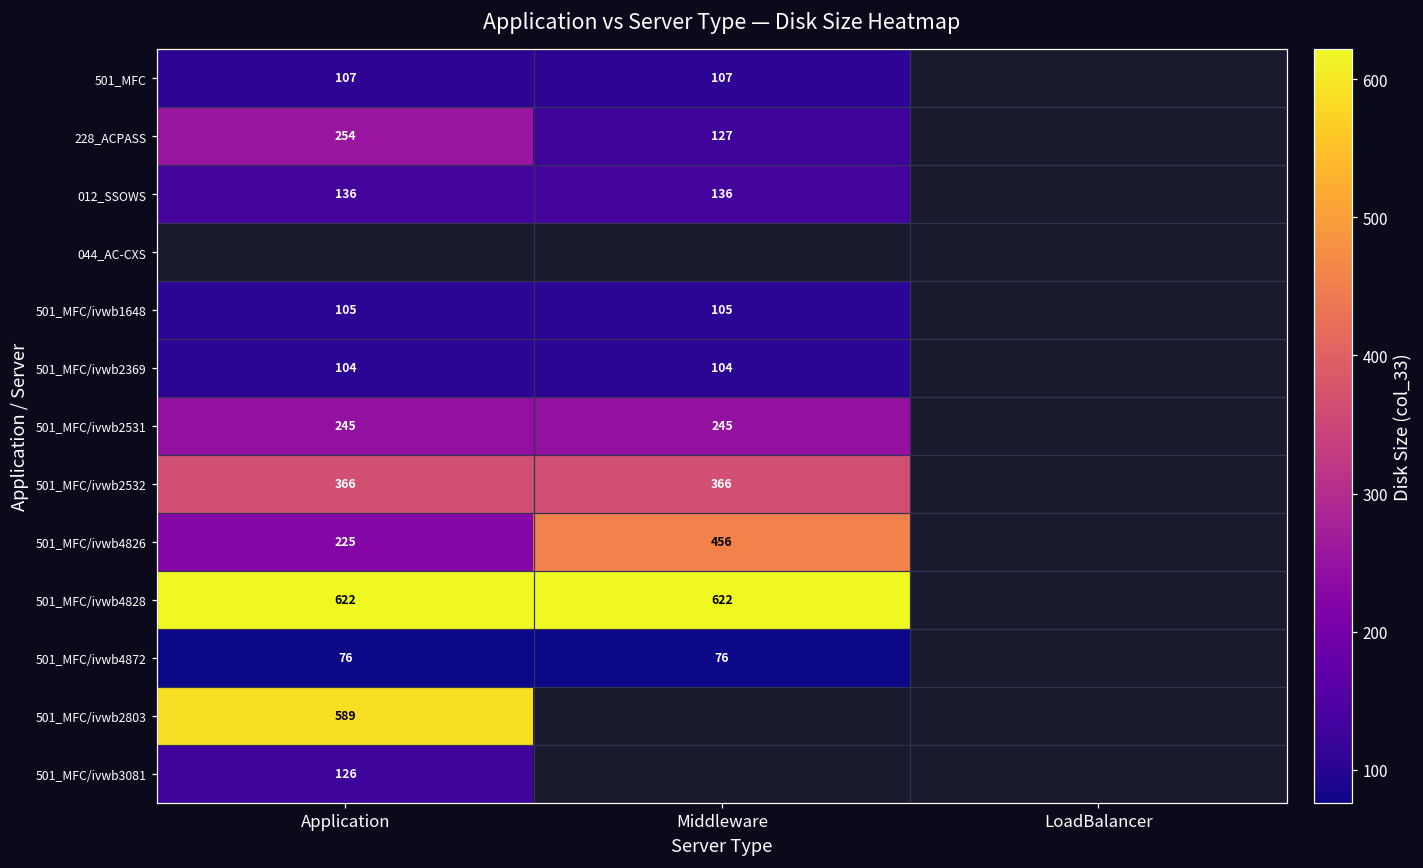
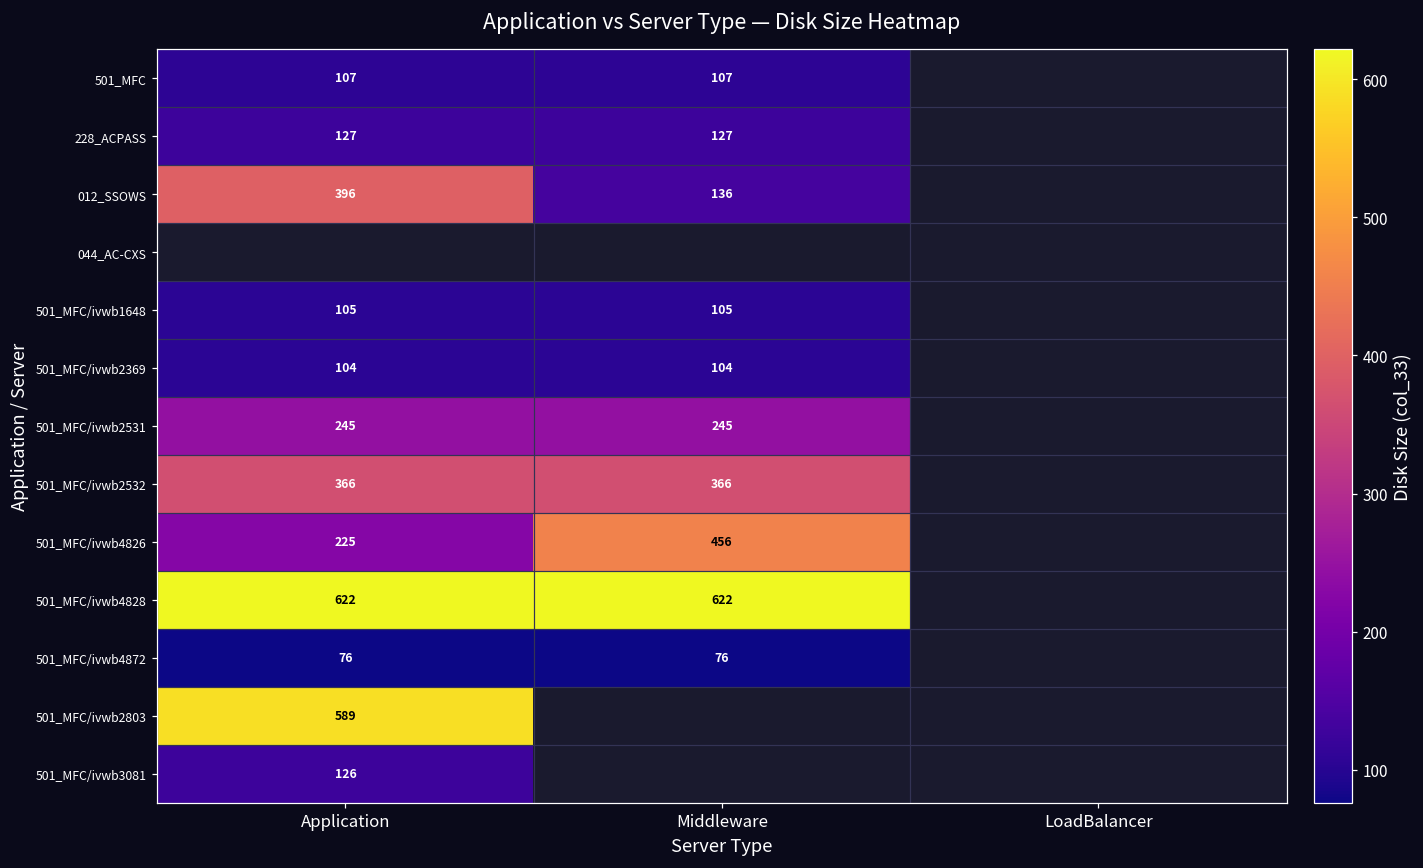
  {
    "501_MFC": {
      "Application": 107,
      "Middleware": 107
    },
    "228_ACPASS": {
-     "Application": 254,
+     "Application": 127,
      "Middleware": 127
    },
    "012_SSOWS": {
-     "Application": 136,
+     "Application": 396,
      "Middleware": 136
    },
    "501_MFC/ivwb1648": {
      "Application": 105,
      "Middleware": 105
    },
    "501_MFC/ivwb2369": {
      "Application": 104,
      "Middleware": 104
    },
    "501_MFC/ivwb2531": {
      "Application": 245,
      "Middleware": 245
    },
    "501_MFC/ivwb2532": {
      "Application": 366,
      "Middleware": 366
    },
    "501_MFC/ivwb4826": {
      "Application": 225,
      "Middleware": 456
    },
    "501_MFC/ivwb4828": {
      "Application": 622,
      "Middleware": 622
    },
    "501_MFC/ivwb4872": {
      "Application": 76,
      "Middleware": 76
    },
    "501_MFC/ivwb2803": {
      "Application": 589
    },
    "501_MFC/ivwb3081": {
      "Application": 126
    }
  }
